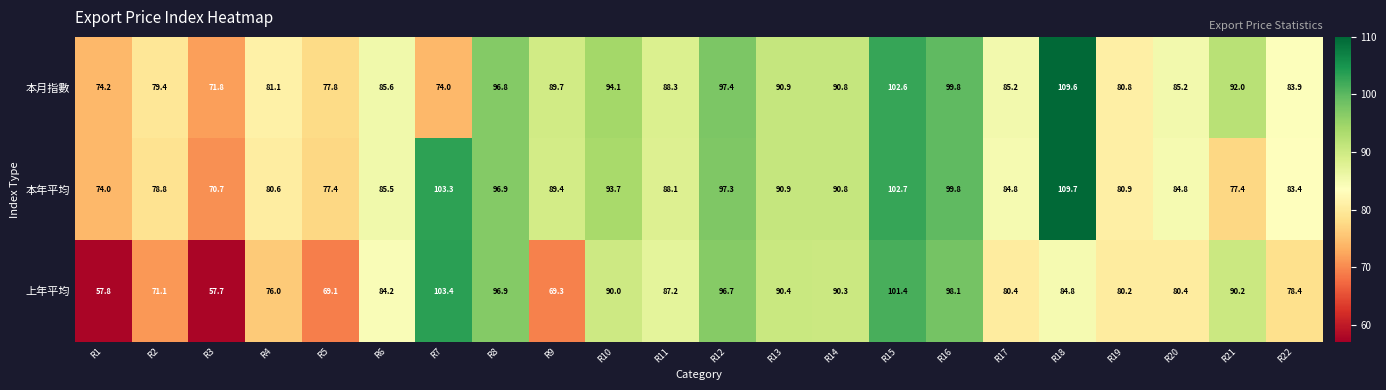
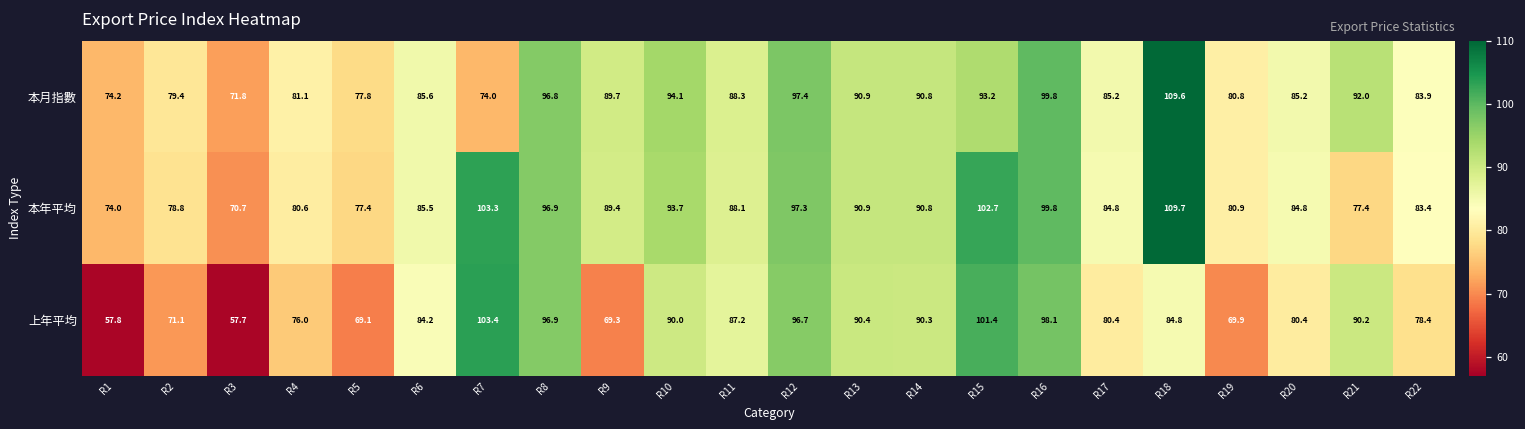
  {
    "本月指數": {
      "R1": 74.2,
      "R2": 79.4,
      "R3": 71.8,
      "R4": 81.1,
      "R5": 77.8,
      "R6": 85.6,
      "R7": 74.0,
      "R8": 96.8,
      "R9": 89.7,
      "R10": 94.1,
      "R11": 88.3,
      "R12": 97.4,
      "R13": 90.9,
      "R14": 90.8,
-     "R15": 102.6,
+     "R15": 93.2,
      "R16": 99.8,
      "R17": 85.2,
      "R18": 109.6,
      "R19": 80.8,
      "R20": 85.2,
      "R21": 92.0,
      "R22": 83.9
    },
    "本年平均": {
      "R1": 74.0,
      "R2": 78.8,
      "R3": 70.7,
      "R4": 80.6,
      "R5": 77.4,
      "R6": 85.5,
      "R7": 103.3,
      "R8": 96.9,
      "R9": 89.4,
      "R10": 93.7,
      "R11": 88.1,
      "R12": 97.3,
      "R13": 90.9,
      "R14": 90.8,
      "R15": 102.7,
      "R16": 99.8,
      "R17": 84.8,
      "R18": 109.7,
      "R19": 80.9,
      "R20": 84.8,
      "R21": 77.4,
      "R22": 83.4
    },
    "上年平均": {
      "R1": 57.8,
      "R2": 71.1,
      "R3": 57.7,
      "R4": 76.0,
      "R5": 69.1,
      "R6": 84.2,
      "R7": 103.4,
      "R8": 96.9,
      "R9": 69.3,
      "R10": 90.0,
      "R11": 87.2,
      "R12": 96.7,
      "R13": 90.4,
      "R14": 90.3,
      "R15": 101.4,
      "R16": 98.1,
      "R17": 80.4,
      "R18": 84.8,
-     "R19": 80.2,
+     "R19": 69.9,
      "R20": 80.4,
      "R21": 90.2,
      "R22": 78.4
    }
  }
